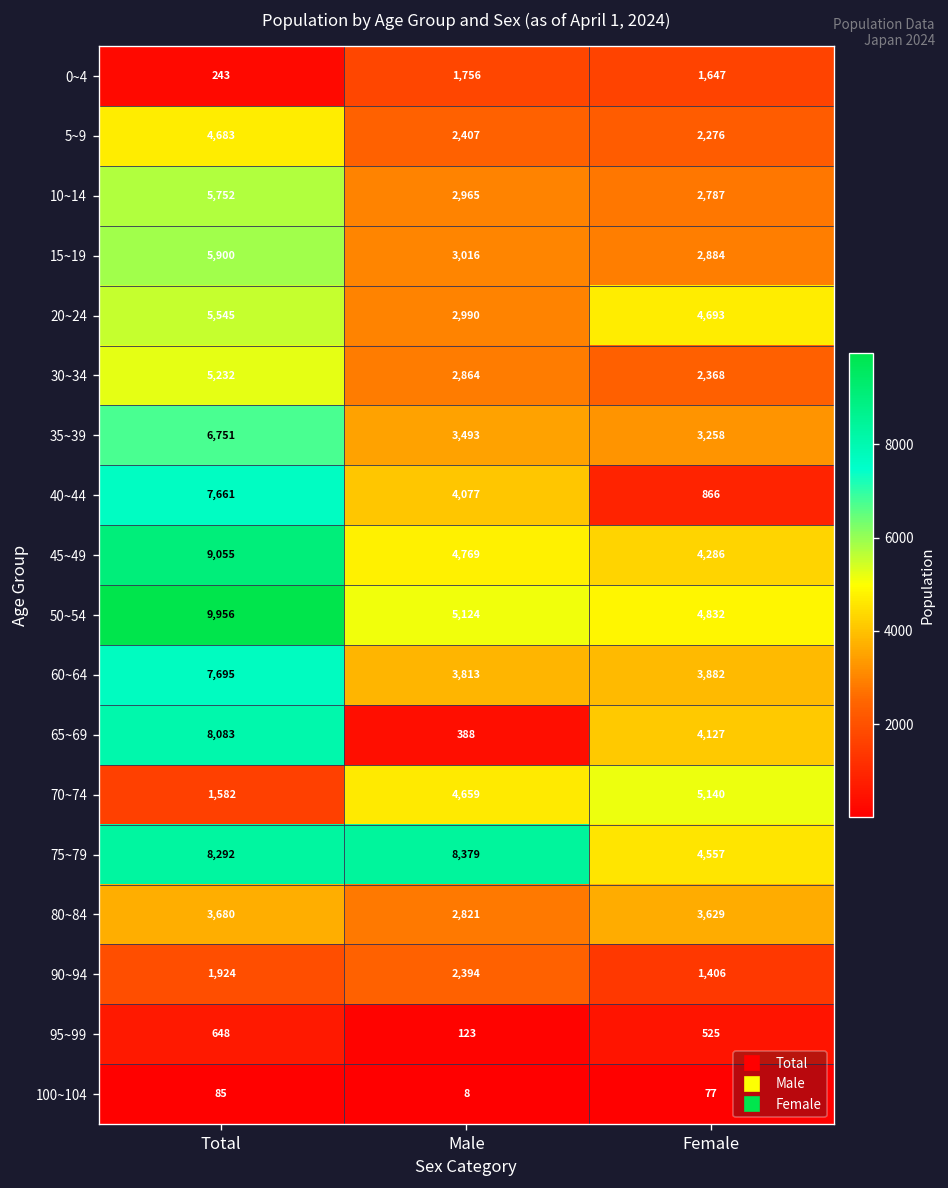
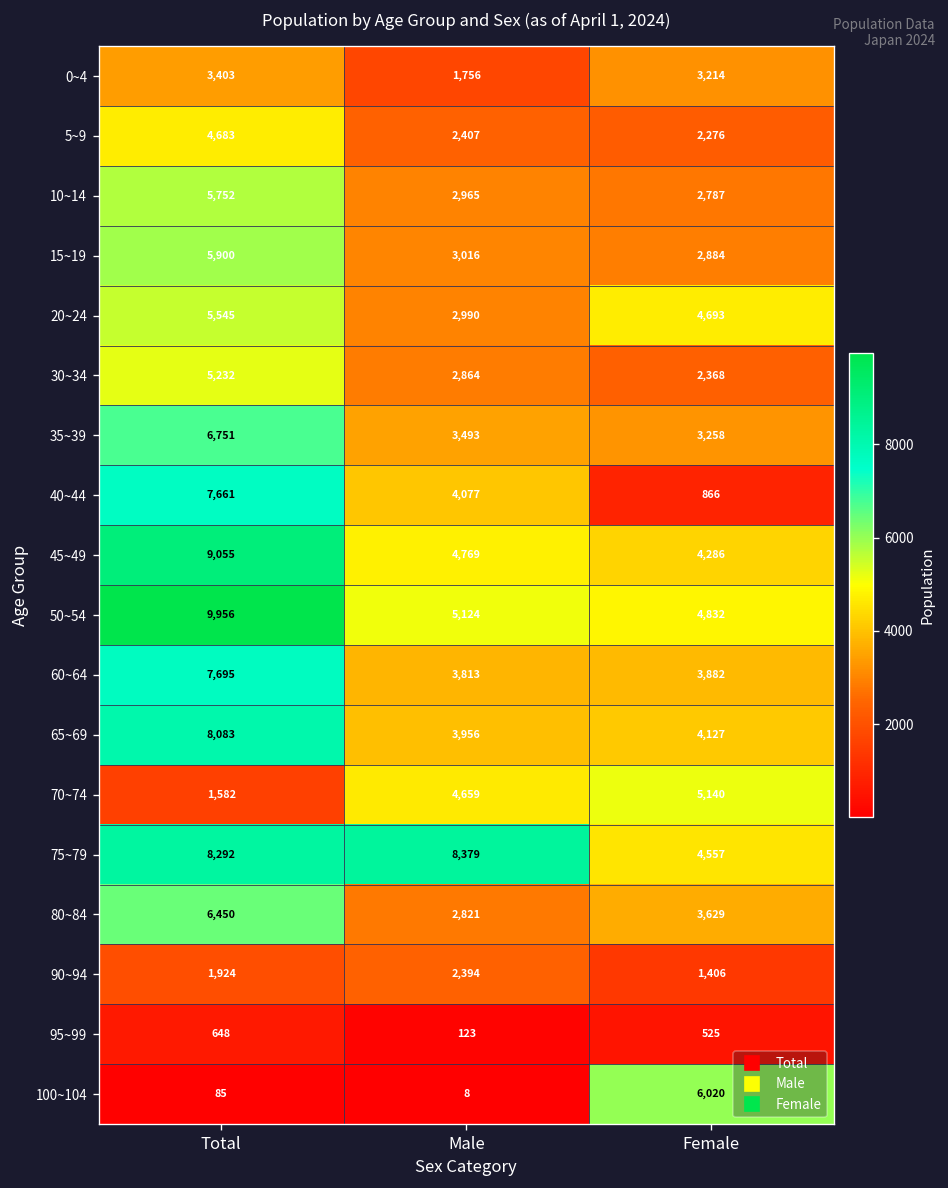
  {
    "0~4": {
-     "Total": "243",
+     "Total": "3,403",
      "Male": "1,756",
-     "Female": "1,647"
+     "Female": "3,214"
    },
    "5~9": {
      "Total": "4,683",
      "Male": "2,407",
      "Female": "2,276"
    },
    "10~14": {
      "Total": "5,752",
      "Male": "2,965",
      "Female": "2,787"
    },
    "15~19": {
      "Total": "5,900",
      "Male": "3,016",
      "Female": "2,884"
    },
    "20~24": {
      "Total": "5,545",
      "Male": "2,990",
      "Female": "4,693"
    },
    "30~34": {
      "Total": "5,232",
      "Male": "2,864",
      "Female": "2,368"
    },
    "35~39": {
      "Total": "6,751",
      "Male": "3,493",
      "Female": "3,258"
    },
    "40~44": {
      "Total": "7,661",
      "Male": "4,077",
      "Female": "866"
    },
    "45~49": {
      "Total": "9,055",
      "Male": "4,769",
      "Female": "4,286"
    },
    "50~54": {
      "Total": "9,956",
      "Male": "5,124",
      "Female": "4,832"
    },
    "60~64": {
      "Total": "7,695",
      "Male": "3,813",
      "Female": "3,882"
    },
    "65~69": {
      "Total": "8,083",
-     "Male": "388",
+     "Male": "3,956",
      "Female": "4,127"
    },
    "70~74": {
      "Total": "1,582",
      "Male": "4,659",
      "Female": "5,140"
    },
    "75~79": {
      "Total": "8,292",
      "Male": "8,379",
      "Female": "4,557"
    },
    "80~84": {
-     "Total": "3,680",
+     "Total": "6,450",
      "Male": "2,821",
      "Female": "3,629"
    },
    "90~94": {
      "Total": "1,924",
      "Male": "2,394",
      "Female": "1,406"
    },
    "95~99": {
      "Total": "648",
      "Male": "123",
      "Female": "525"
    },
    "100~104": {
      "Total": "85",
      "Male": "8",
-     "Female": "77"
+     "Female": "6,020"
    }
  }
